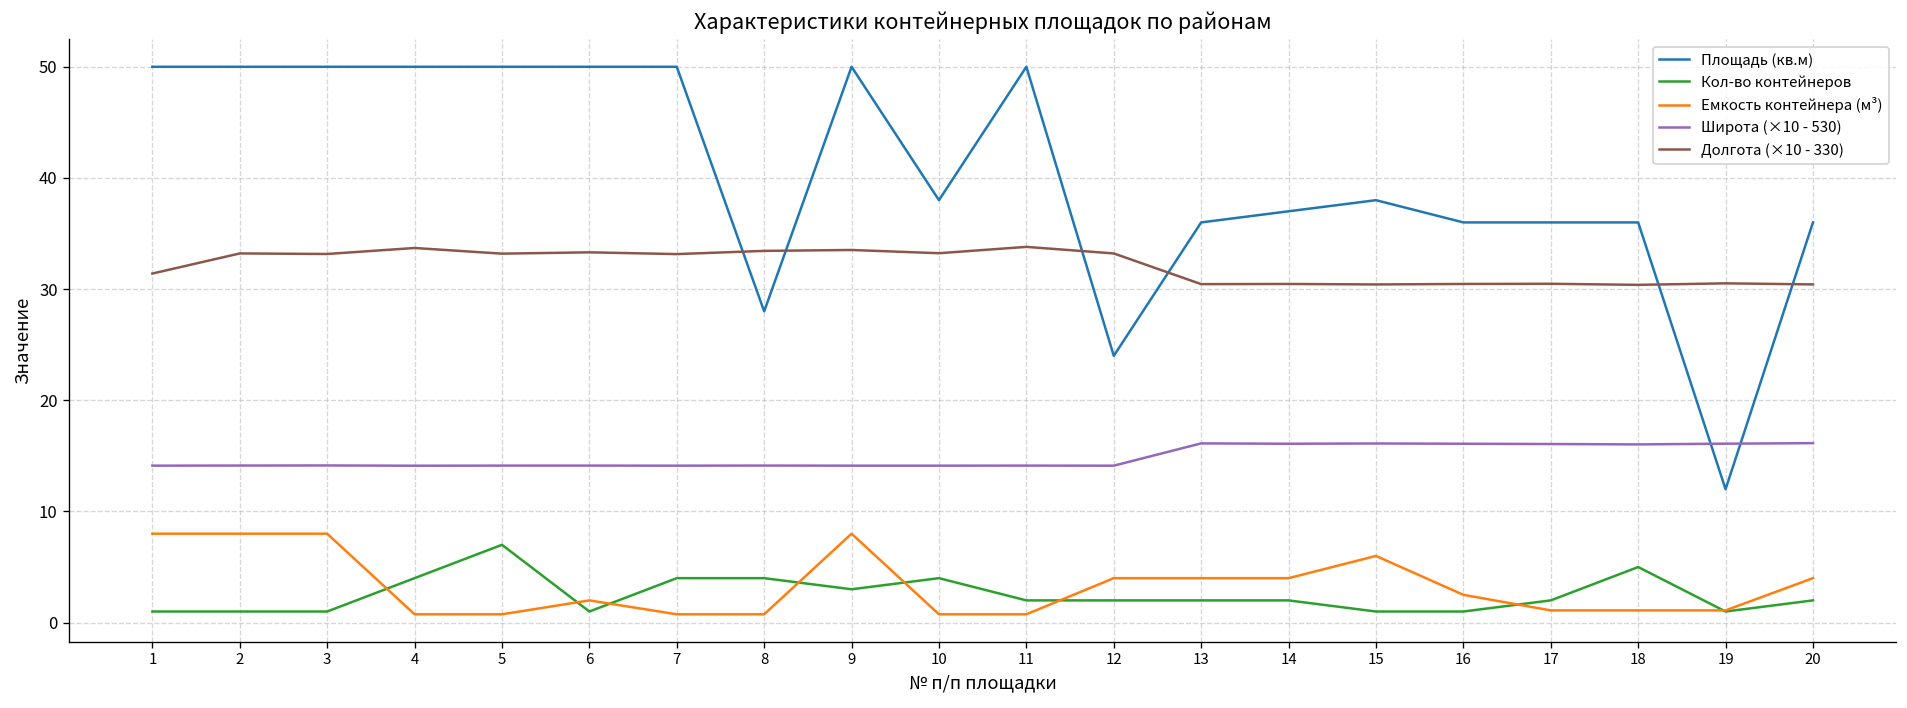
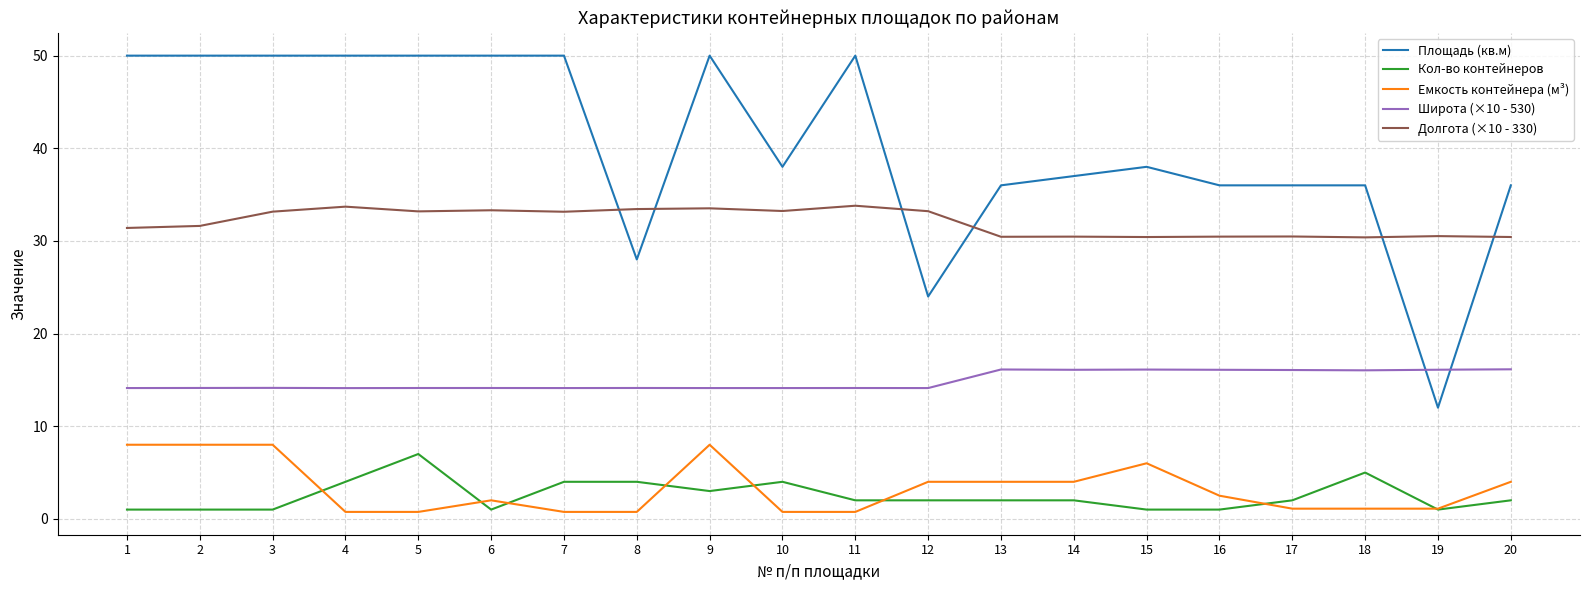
  {
    "Площадь (кв.м)": {
      "1": 50,
      "2": 50,
      "3": 50,
      "4": 50,
      "5": 50,
      "6": 50,
      "7": 50,
      "8": 28,
      "9": 50,
      "10": 38,
      "11": 50,
      "12": 24,
      "13": 36,
      "14": 37,
      "15": 38,
      "16": 36,
      "17": 36,
      "18": 36,
      "19": 12,
      "20": 36
    },
    "Кол-во контейнеров": {
      "1": 1,
      "2": 1,
      "3": 1,
      "4": 4,
      "5": 7,
      "6": 1,
      "7": 4,
      "8": 4,
      "9": 3,
      "10": 4,
      "11": 2,
      "12": 2,
      "13": 2,
      "14": 2,
      "15": 1,
      "16": 1,
      "17": 2,
      "18": 5,
      "20": 2
    },
    "Емкость контейнера (м³)": {
      "1": 8,
      "2": 8,
      "3": 8,
      "4": 1,
      "5": 1,
      "6": 2,
      "7": 1,
      "8": 1,
      "9": 8,
      "10": 1,
      "11": 1,
      "12": 4,
      "13": 4,
      "14": 4,
      "15": 6,
      "16": 3,
      "17": 1,
      "18": 1,
      "20": 4
    },
    "Широта (×10 - 530)": {
      "1": 14,
      "2": 14,
      "3": 14,
      "4": 14,
      "5": 14,
      "6": 14,
      "7": 14,
      "8": 14,
      "9": 14,
      "10": 14,
      "11": 14,
      "12": 14,
      "13": 16,
      "14": 16,
      "15": 16,
      "16": 16,
      "17": 16,
      "18": 16,
      "19": 16,
      "20": 16
    },
    "Долгота (×10 - 330)": {
      "1": 31,
-     "2": 33,
+     "2": 32,
      "3": 33,
      "4": 34,
      "5": 33,
      "6": 33,
      "7": 33,
      "8": 33,
      "9": 34,
      "10": 33,
      "11": 34,
      "12": 33,
      "13": 30,
      "14": 30,
      "15": 30,
      "16": 30,
      "17": 30,
      "18": 30,
      "19": 31,
      "20": 30
    }
  }
